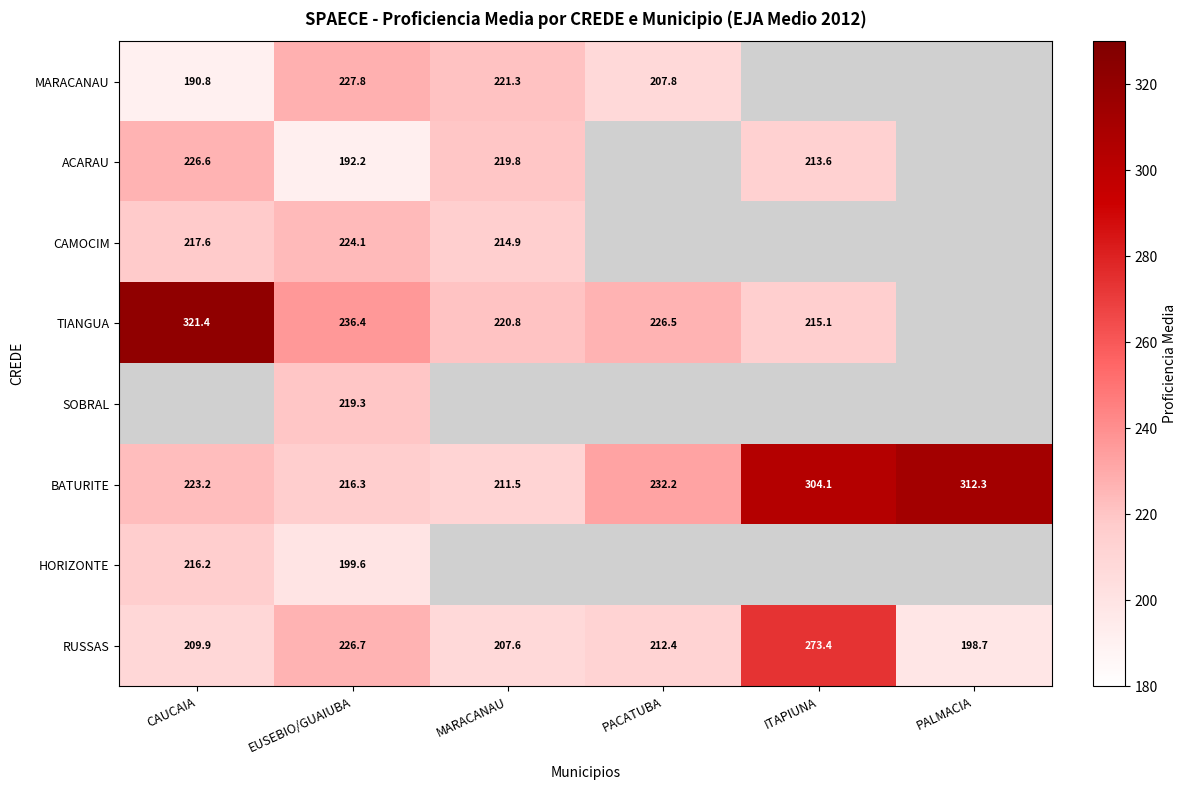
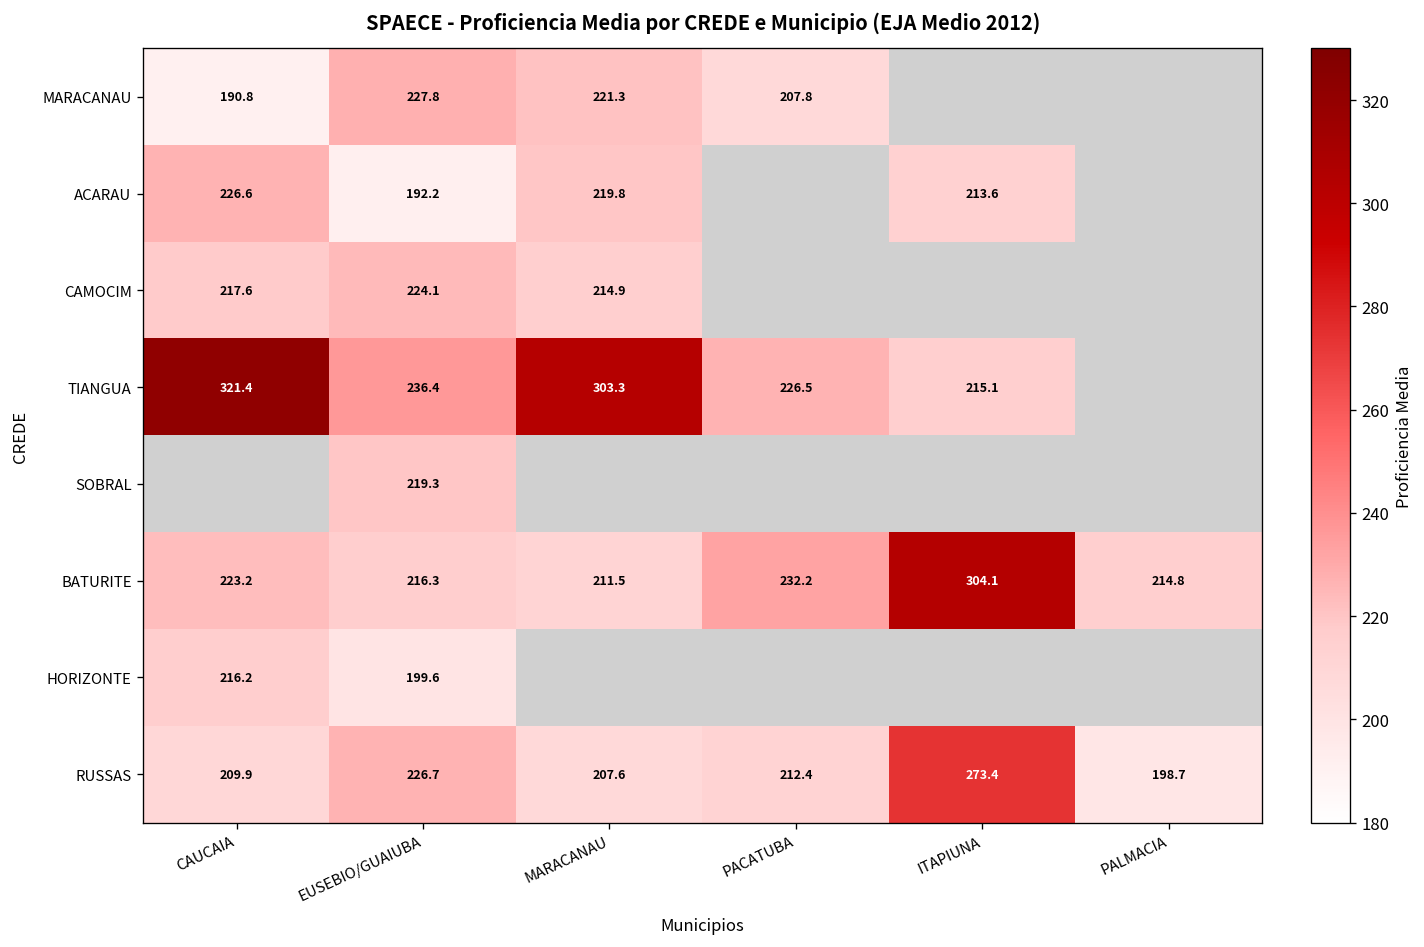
  {
    "MARACANAU": {
      "CAUCAIA": 190.8,
      "EUSEBIO/GUAIUBA": 227.8,
      "MARACANAU": 221.3,
      "PACATUBA": 207.8
    },
    "ACARAU": {
      "CAUCAIA": 226.6,
      "EUSEBIO/GUAIUBA": 192.2,
      "MARACANAU": 219.8,
      "ITAPIUNA": 213.6
    },
    "CAMOCIM": {
      "CAUCAIA": 217.6,
      "EUSEBIO/GUAIUBA": 224.1,
      "MARACANAU": 214.9
    },
    "TIANGUA": {
      "CAUCAIA": 321.4,
      "EUSEBIO/GUAIUBA": 236.4,
-     "MARACANAU": 220.8,
+     "MARACANAU": 303.3,
      "PACATUBA": 226.5,
      "ITAPIUNA": 215.1
    },
    "SOBRAL": {
      "EUSEBIO/GUAIUBA": 219.3
    },
    "BATURITE": {
      "CAUCAIA": 223.2,
      "EUSEBIO/GUAIUBA": 216.3,
      "MARACANAU": 211.5,
      "PACATUBA": 232.2,
      "ITAPIUNA": 304.1,
-     "PALMACIA": 312.3
+     "PALMACIA": 214.8
    },
    "HORIZONTE": {
      "CAUCAIA": 216.2,
      "EUSEBIO/GUAIUBA": 199.6
    },
    "RUSSAS": {
      "CAUCAIA": 209.9,
      "EUSEBIO/GUAIUBA": 226.7,
      "MARACANAU": 207.6,
      "PACATUBA": 212.4,
      "ITAPIUNA": 273.4,
      "PALMACIA": 198.7
    }
  }
